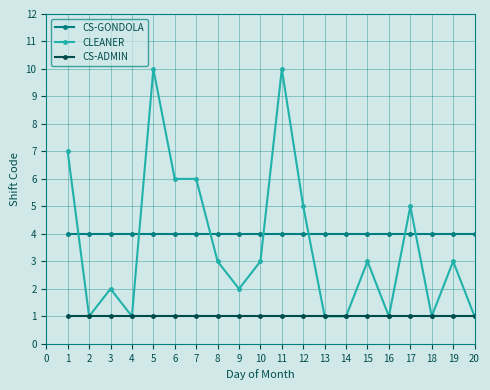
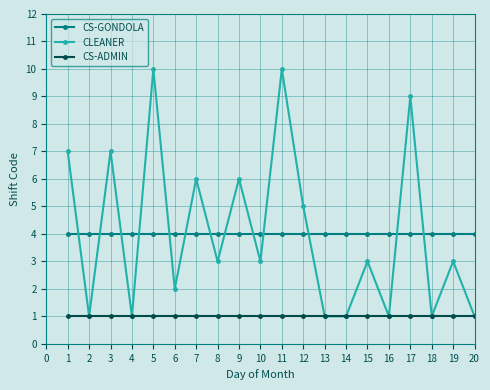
  {
    "CS-GONDOLA": {
      "1": 4,
      "2": 4,
      "3": 4,
      "4": 4,
      "5": 4,
      "6": 4,
      "7": 4,
      "8": 4,
      "9": 4,
      "10": 4,
      "11": 4,
      "12": 4,
      "13": 4,
      "14": 4,
      "15": 4,
      "16": 4,
      "17": 4,
      "18": 4,
      "19": 4,
      "20": 4
    },
    "CLEANER": {
      "1": 7,
-     "3": 2,
+     "3": 7,
      "5": 10,
-     "6": 6,
+     "6": 2,
      "7": 6,
      "8": 3,
-     "9": 2,
+     "9": 6,
      "10": 3,
      "11": 10,
      "12": 5,
      "15": 3,
-     "17": 5,
+     "17": 9,
      "19": 3
    },
    "CS-ADMIN": {
      "1": 1,
      "3": 1,
      "5": 1,
      "6": 1,
      "7": 1,
      "8": 1,
      "9": 1,
      "10": 1,
      "11": 1,
      "12": 1,
      "15": 1,
      "17": 1,
      "19": 1
    }
  }
